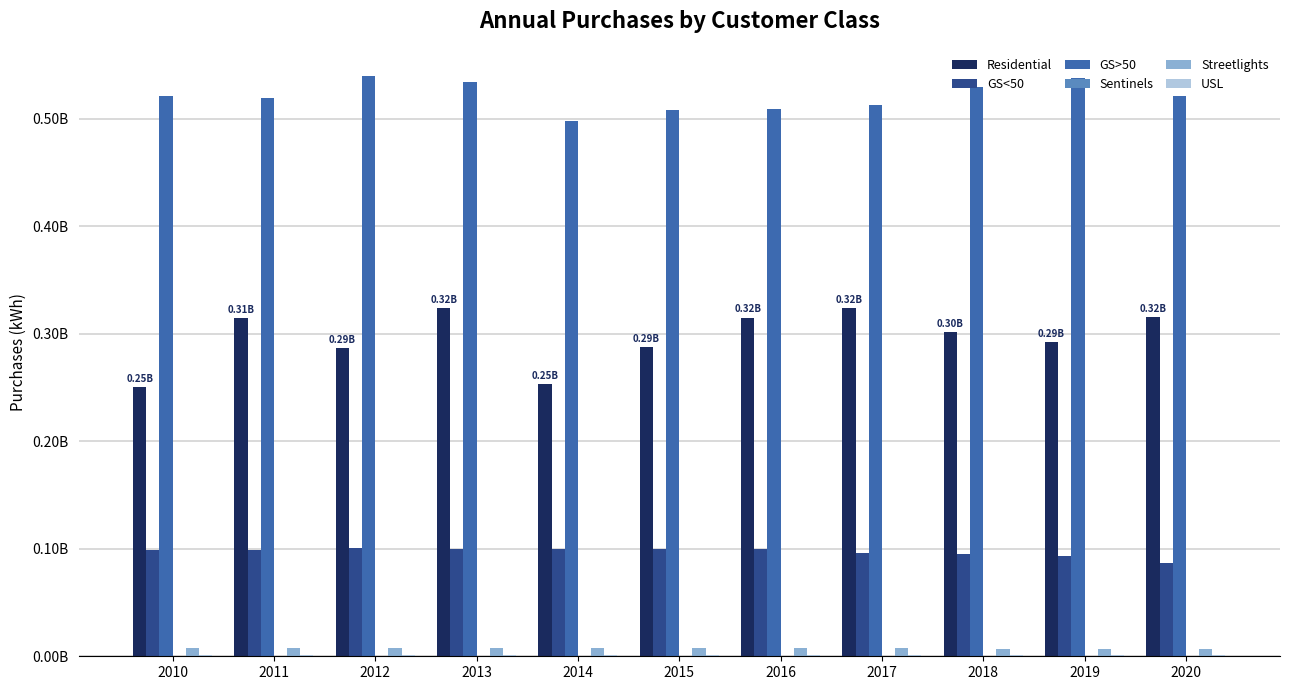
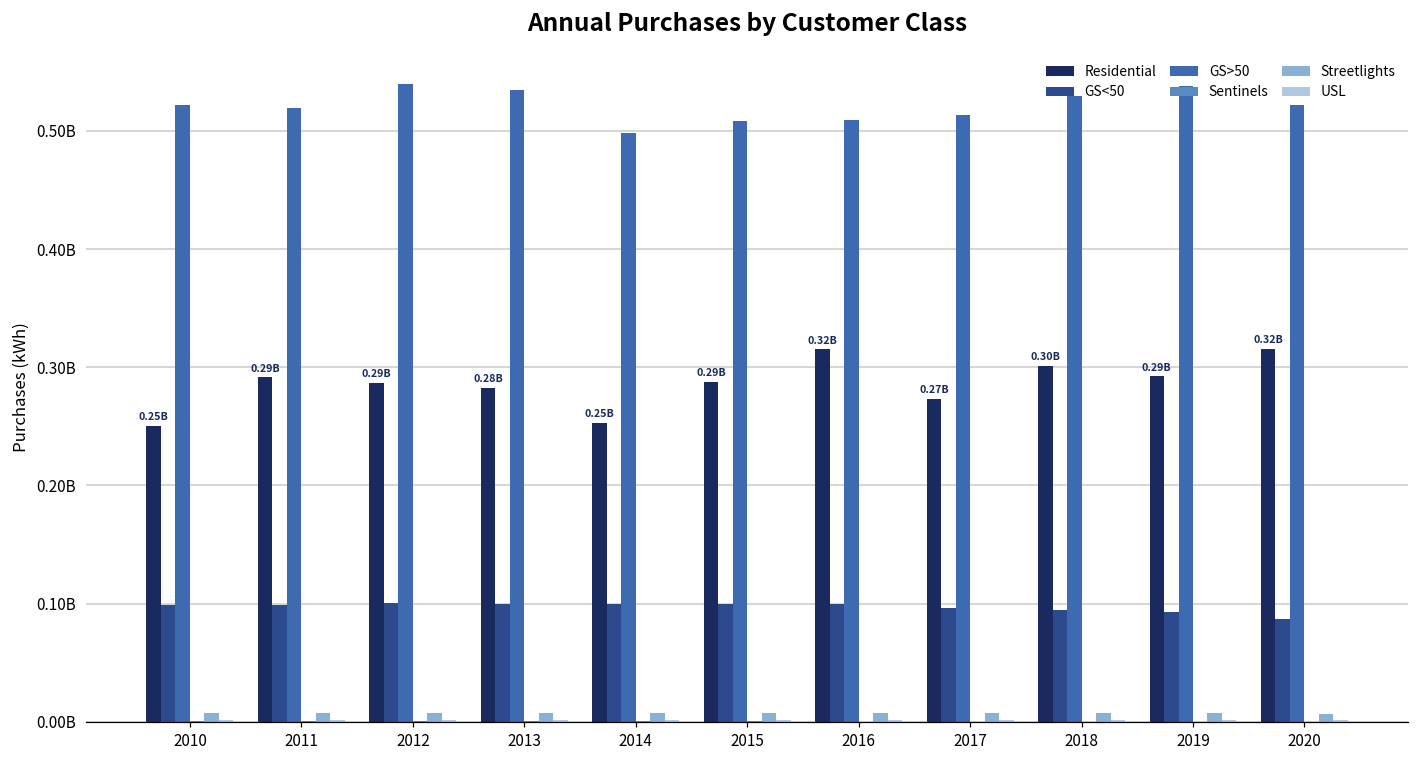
  {
    "Residential": {
      "2010": "0.25B",
-     "2011": "0.31B",
+     "2011": "0.29B",
      "2012": "0.29B",
-     "2013": "0.32B",
+     "2013": "0.28B",
      "2014": "0.25B",
      "2015": "0.29B",
      "2016": "0.32B",
-     "2017": "0.32B",
+     "2017": "0.27B",
      "2018": "0.30B",
      "2019": "0.29B",
      "2020": "0.32B"
    }
  }
